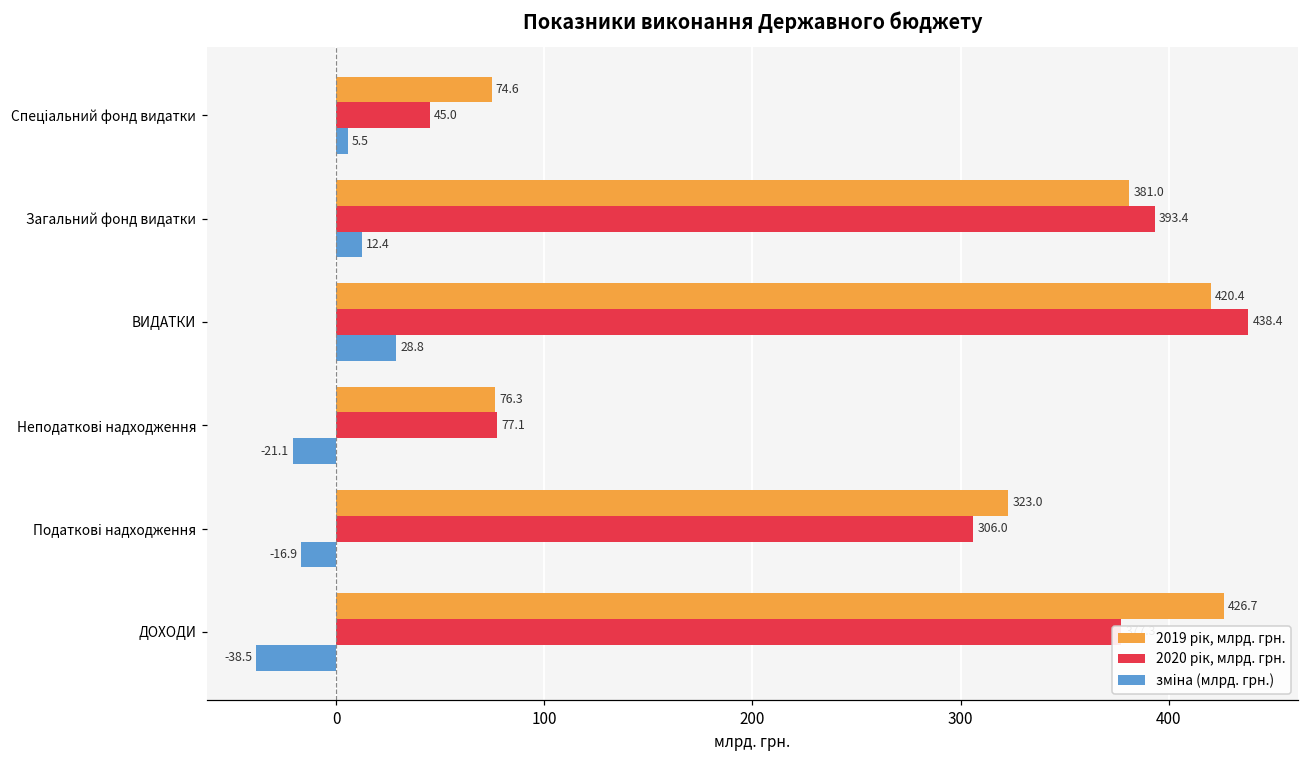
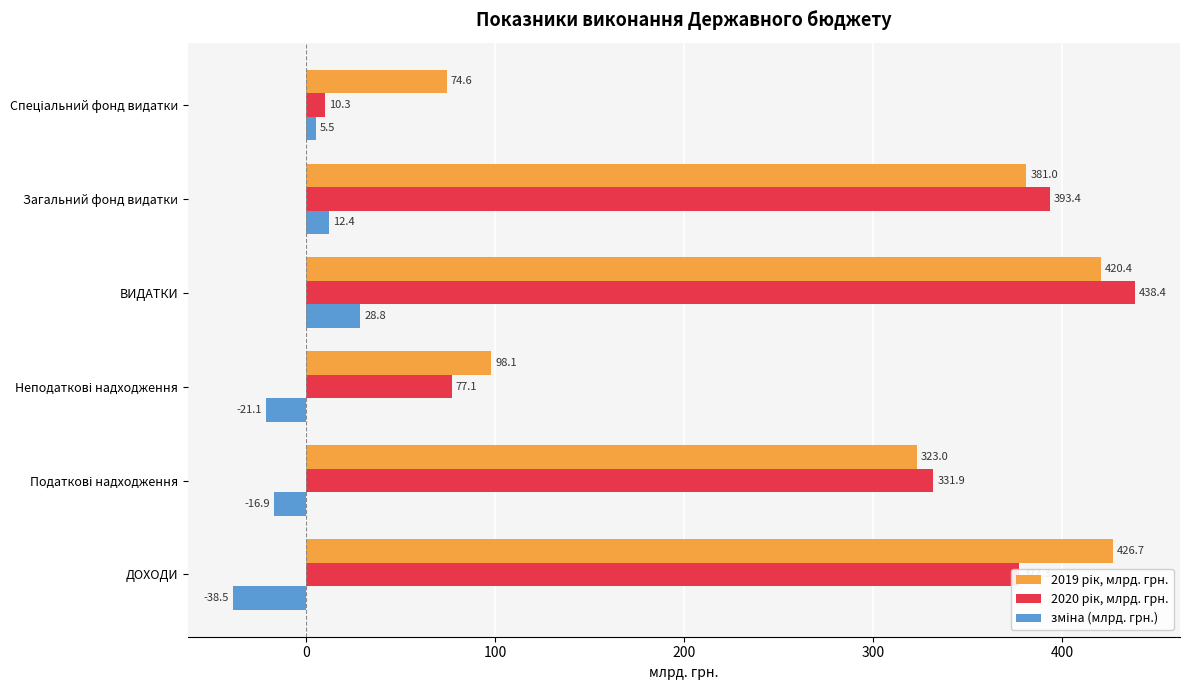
  {
    "2019 рік, млрд. грн.": {
      "Спеціальний фонд видатки": 74.6,
      "Загальний фонд видатки": 381.0,
      "ВИДАТКИ": 420.4,
-     "Неподаткові надходження": 76.3,
+     "Неподаткові надходження": 98.1,
      "Податкові надходження": 323.0,
      "ДОХОДИ": 426.7
    },
    "2020 рік, млрд. грн.": {
-     "Спеціальний фонд видатки": 45.0,
+     "Спеціальний фонд видатки": 10.3,
      "Загальний фонд видатки": 393.4,
      "ВИДАТКИ": 438.4,
      "Неподаткові надходження": 77.1,
-     "Податкові надходження": 306.0
+     "Податкові надходження": 331.9
    },
    "зміна (млрд. грн.)": {
      "Спеціальний фонд видатки": 5.5,
      "Загальний фонд видатки": 12.4,
      "ВИДАТКИ": 28.8,
      "Неподаткові надходження": -21.1,
      "Податкові надходження": -16.9,
      "ДОХОДИ": -38.5
    }
  }
